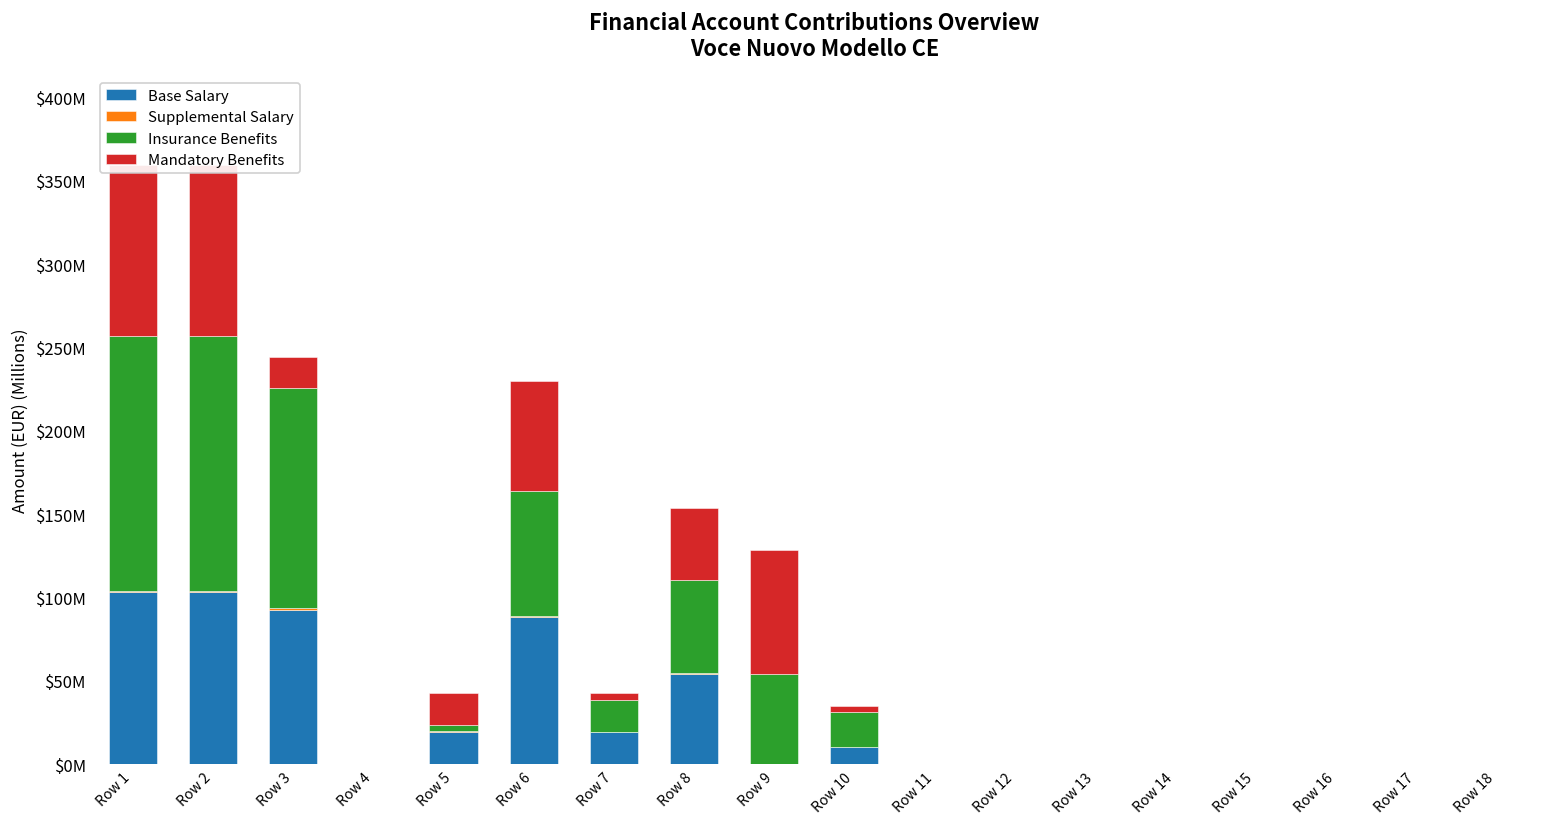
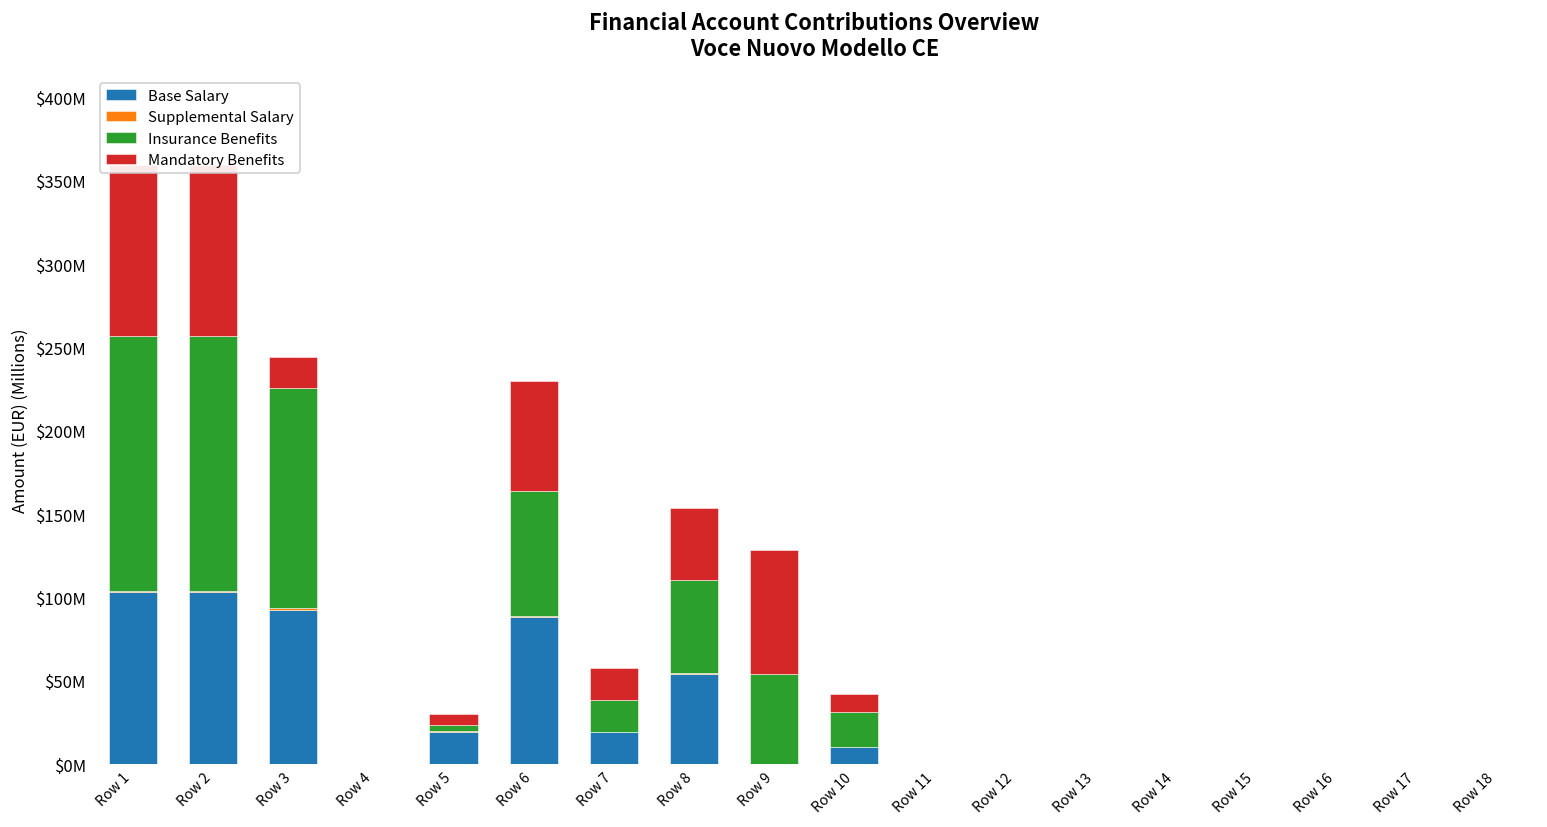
  {
    "Base Salary": {
      "Row 1": "$103000000",
      "Row 2": "$103000000",
      "Row 3": "$93000000",
      "Row 4": "$0",
      "Row 5": "$20000000",
      "Row 6": "$88000000",
      "Row 7": "$19000000",
      "Row 8": "$54000000",
      "Row 9": "$0",
      "Row 10": "$11000000",
      "Row 11": "$0",
      "Row 12": "$0",
      "Row 13": "$0",
      "Row 14": "$0",
      "Row 15": "$0",
      "Row 16": "$0",
      "Row 17": "$0",
      "Row 18": "$0"
    },
    "Supplemental Salary": {
      "Row 4": "$0",
      "Row 7": "$0",
      "Row 9": "$0",
      "Row 10": "$0",
      "Row 11": "$0",
      "Row 12": "$0",
      "Row 13": "$0",
      "Row 14": "$0",
      "Row 15": "$0",
      "Row 16": "$0",
      "Row 18": "$0"
    },
    "Insurance Benefits": {
      "Row 1": "$153000000",
      "Row 2": "$153000000",
      "Row 3": "$132000000",
      "Row 4": "$0",
      "Row 5": "$3000000",
      "Row 6": "$75000000",
      "Row 7": "$19000000",
      "Row 8": "$56000000",
      "Row 9": "$54000000",
      "Row 10": "$21000000",
      "Row 11": "$0",
      "Row 12": "$0",
      "Row 13": "$0",
      "Row 14": "$0",
      "Row 15": "$0",
      "Row 16": "$0",
      "Row 18": "$0"
    },
    "Mandatory Benefits": {
      "Row 3": "$18000000",
      "Row 4": "$0",
-     "Row 5": "$19000000",
+     "Row 5": "$7000000",
      "Row 6": "$66000000",
-     "Row 7": "$5000000",
+     "Row 7": "$19000000",
      "Row 8": "$43000000",
      "Row 9": "$75000000",
-     "Row 10": "$3000000",
+     "Row 10": "$11000000",
      "Row 11": "$0",
      "Row 12": "$0",
      "Row 13": "$0",
      "Row 14": "$0",
      "Row 15": "$0",
      "Row 16": "$0",
      "Row 18": "$0"
    }
  }
